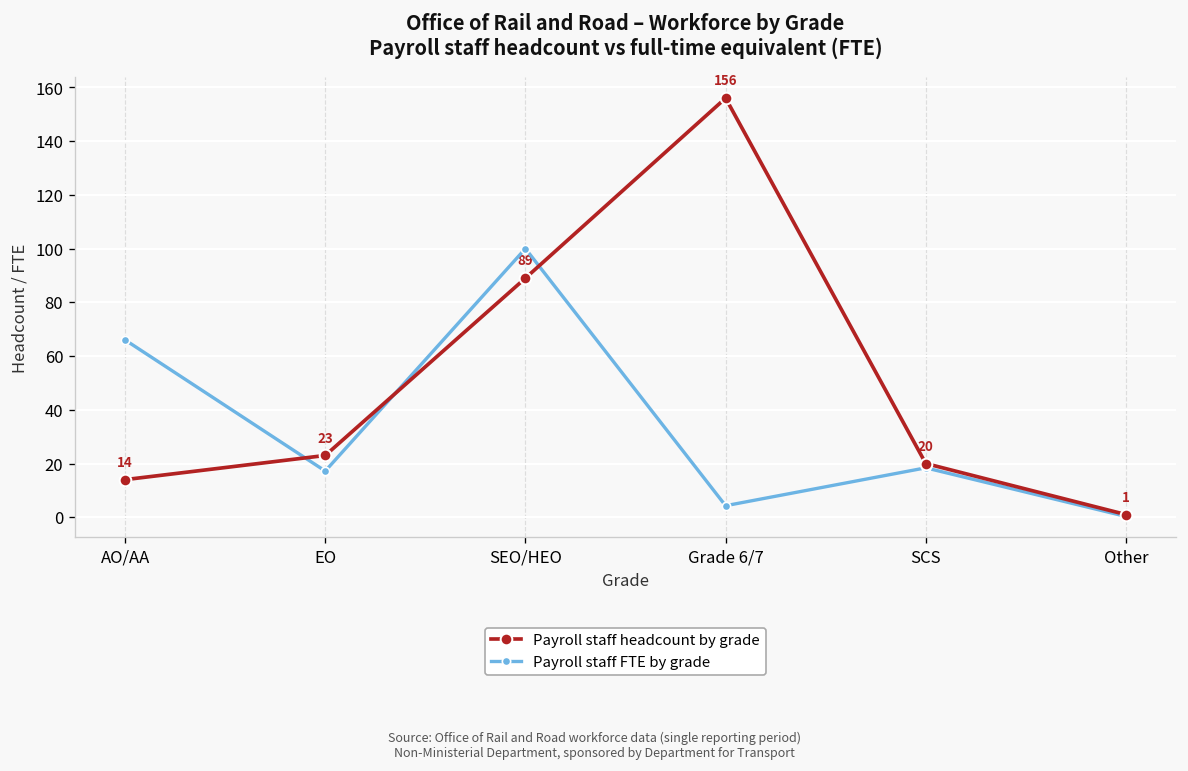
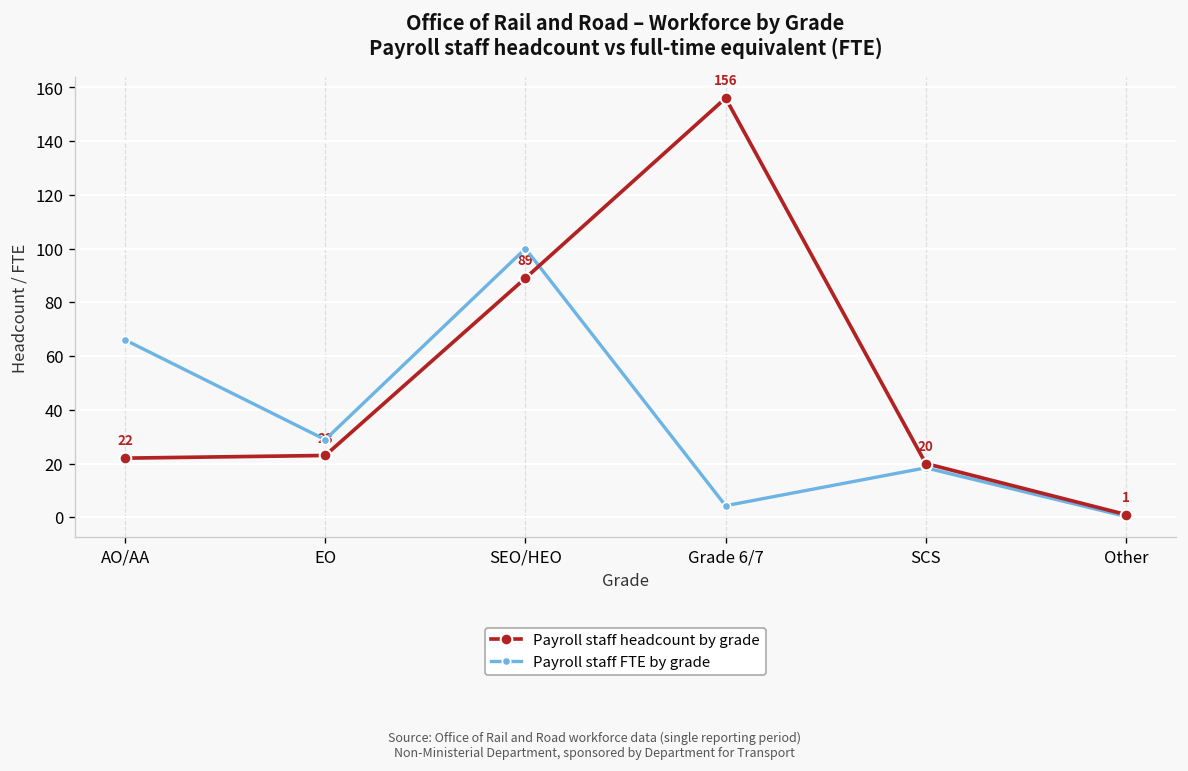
  {
    "Payroll staff headcount by grade": {
-     "AO/AA": 14,
+     "AO/AA": 22,
      "EO": 23,
      "SEO/HEO": 89,
      "Grade 6/7": 156,
      "SCS": 20
    },
    "Payroll staff FTE by grade": {
      "AO/AA": 66,
-     "EO": 17,
+     "EO": 29,
      "Grade 6/7": 4,
      "SCS": 18
    }
  }
